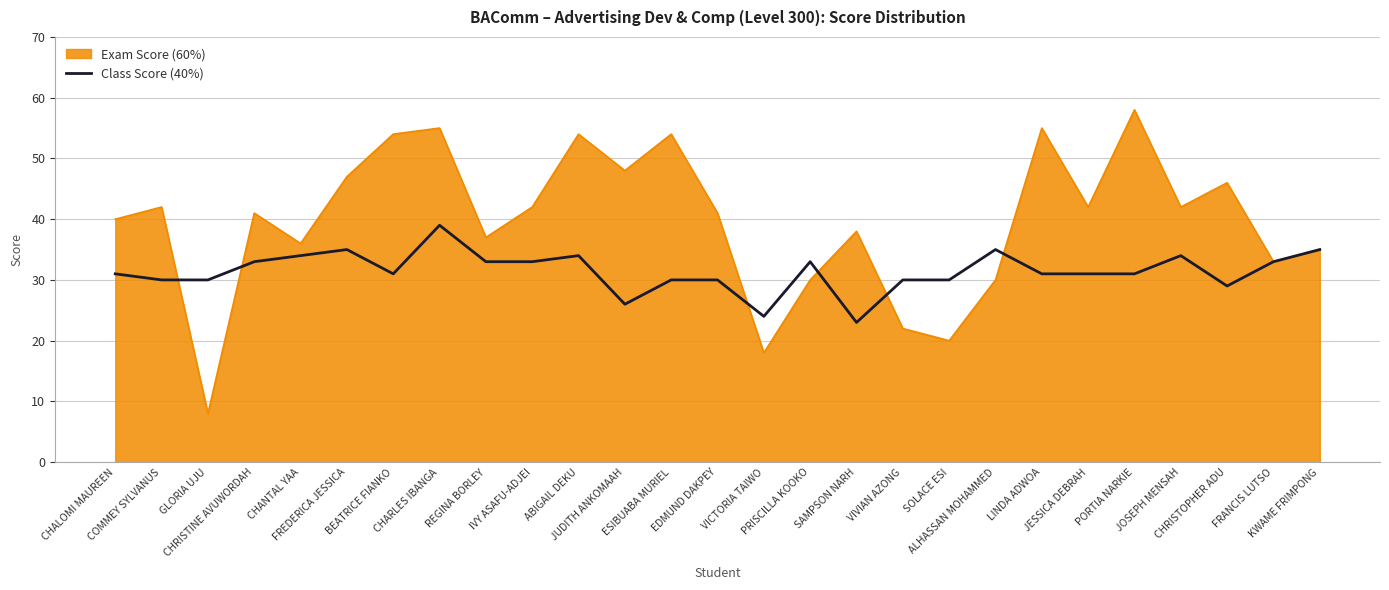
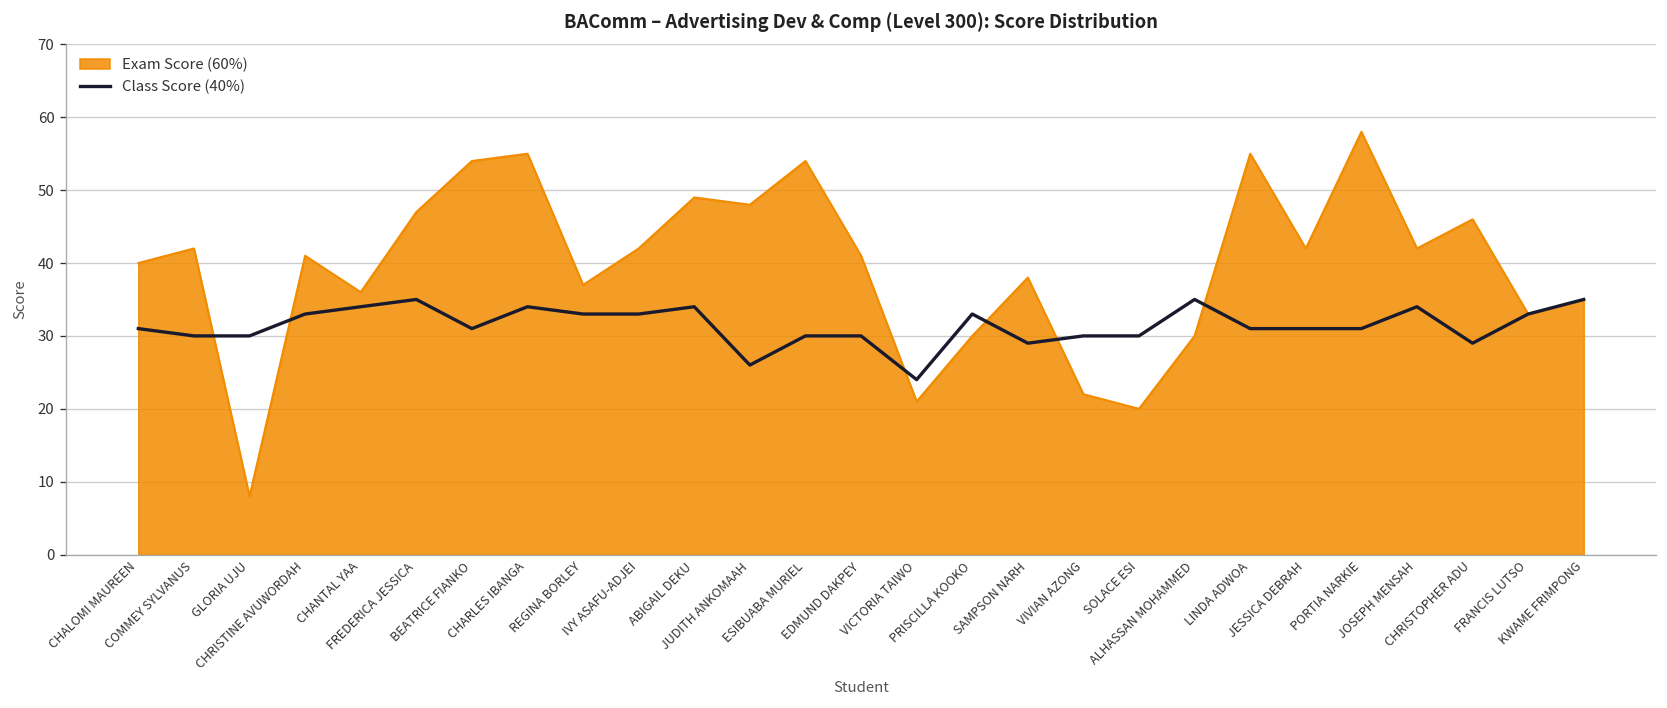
  {
    "Exam Score (60%)": {
      "CHALOMI MAUREEN": 40,
      "COMMEY SYLVANUS": 42,
      "GLORIA UJU": 8,
      "CHRISTINE AVUWORDAH": 41,
      "CHANTAL YAA": 36,
      "FREDERICA JESSICA": 47,
      "BEATRICE FIANKO": 54,
      "CHARLES IBANGA": 55,
      "REGINA BORLEY": 37,
      "IVY ASAFU-ADJEI": 42,
-     "ABIGAIL DEKU": 54,
+     "ABIGAIL DEKU": 49,
      "JUDITH ANKOMAAH": 48,
      "ESIBUABA MURIEL": 54,
      "EDMUND DAKPEY": 41,
-     "VICTORIA TAIWO": 18,
+     "VICTORIA TAIWO": 21,
      "PRISCILLA KOOKO": 30,
      "SAMPSON NARH": 38,
      "VIVIAN AZONG": 22,
      "SOLACE ESI": 20,
      "ALHASSAN MOHAMMED": 30,
      "LINDA ADWOA": 55,
      "JESSICA DEBRAH": 42,
      "PORTIA NARKIE": 58,
      "JOSEPH MENSAH": 42,
      "CHRISTOPHER ADU": 46
    },
    "Class Score (40%)": {
      "CHALOMI MAUREEN": 31,
      "COMMEY SYLVANUS": 30,
      "GLORIA UJU": 30,
      "CHRISTINE AVUWORDAH": 33,
      "CHANTAL YAA": 34,
      "FREDERICA JESSICA": 35,
      "BEATRICE FIANKO": 31,
-     "CHARLES IBANGA": 39,
+     "CHARLES IBANGA": 34,
      "REGINA BORLEY": 33,
      "IVY ASAFU-ADJEI": 33,
      "ABIGAIL DEKU": 34,
      "JUDITH ANKOMAAH": 26,
      "ESIBUABA MURIEL": 30,
      "EDMUND DAKPEY": 30,
      "VICTORIA TAIWO": 24,
      "PRISCILLA KOOKO": 33,
-     "SAMPSON NARH": 23,
+     "SAMPSON NARH": 29,
      "VIVIAN AZONG": 30,
      "SOLACE ESI": 30,
      "ALHASSAN MOHAMMED": 35,
      "LINDA ADWOA": 31,
      "JESSICA DEBRAH": 31,
      "PORTIA NARKIE": 31,
      "JOSEPH MENSAH": 34,
      "CHRISTOPHER ADU": 29
    }
  }
